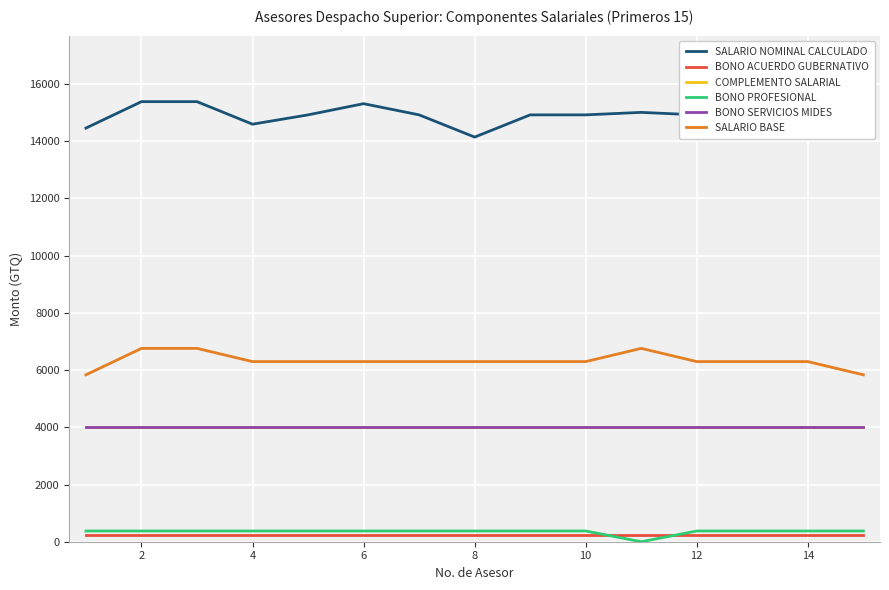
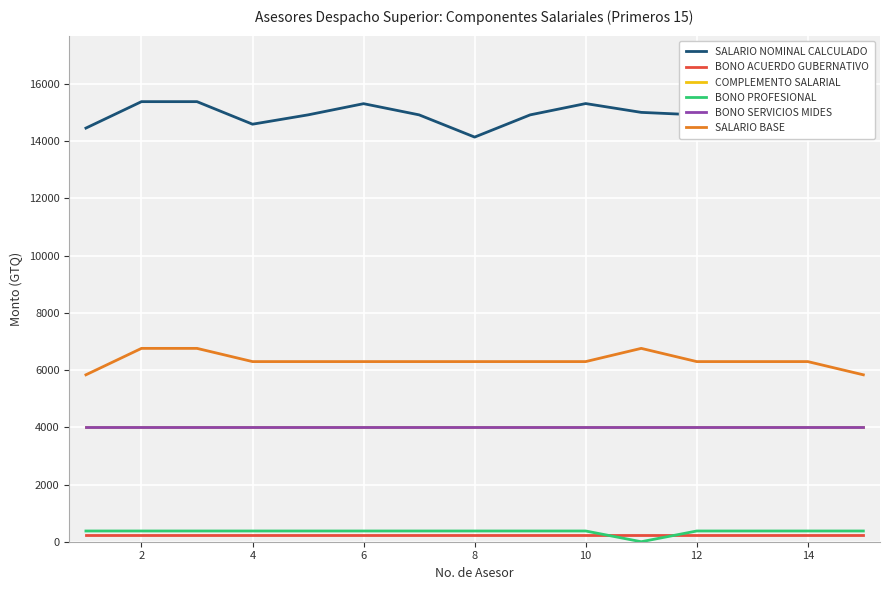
  {
    "SALARIO NOMINAL CALCULADO": {
      "2": 15400,
      "4": 14600,
      "6": 15300,
      "8": 14100,
-     "10": 14900
+     "10": 15300
    },
    "BONO SERVICIOS MIDES": {
      "2": 4000,
      "4": 4000,
      "6": 4000,
      "8": 4000,
      "10": 4000,
      "12": 4000,
      "14": 4000
    },
    "BONO PROFESIONAL": {
      "2": 400,
      "4": 400,
      "6": 400,
      "8": 400,
      "10": 400,
      "12": 400,
      "14": 400
    }
  }
